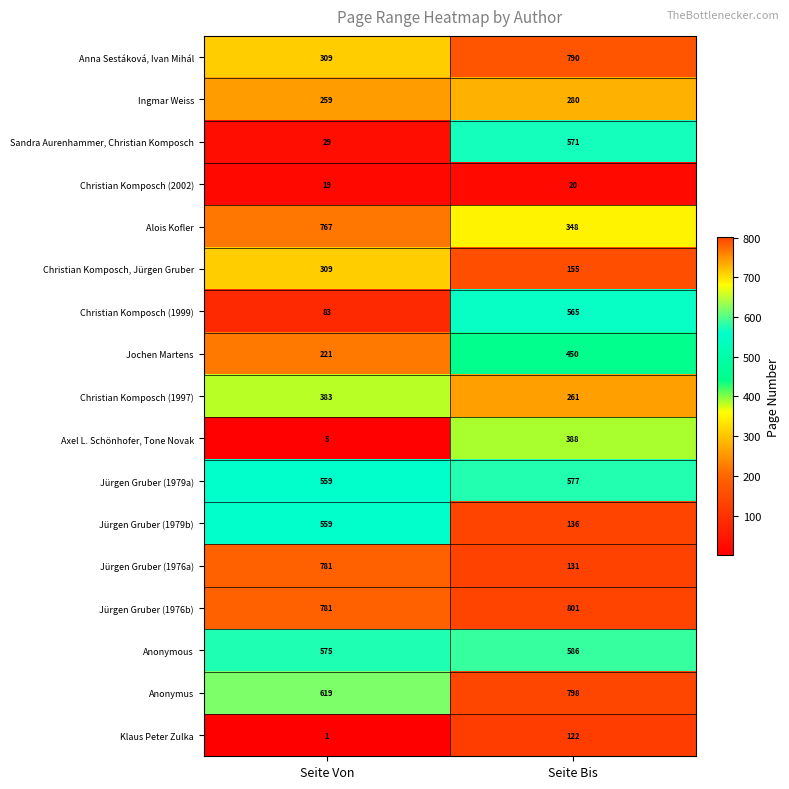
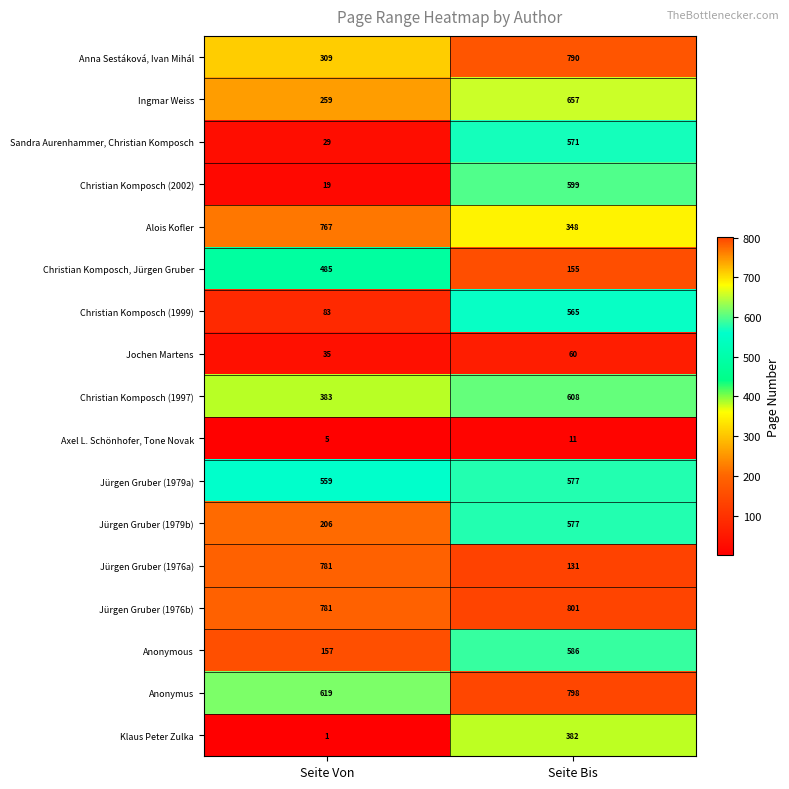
  {
    "Anna Sestáková, Ivan Mihál": {
      "Seite Von": 309,
      "Seite Bis": 790
    },
    "Ingmar Weiss": {
      "Seite Von": 259,
-     "Seite Bis": 280
+     "Seite Bis": 657
    },
    "Sandra Aurenhammer, Christian Komposch": {
      "Seite Von": 29,
      "Seite Bis": 571
    },
    "Christian Komposch (2002)": {
      "Seite Von": 19,
-     "Seite Bis": 20
+     "Seite Bis": 599
    },
    "Alois Kofler": {
      "Seite Von": 767,
      "Seite Bis": 348
    },
    "Christian Komposch, Jürgen Gruber": {
-     "Seite Von": 309,
+     "Seite Von": 485,
      "Seite Bis": 155
    },
    "Christian Komposch (1999)": {
      "Seite Von": 83,
      "Seite Bis": 565
    },
    "Jochen Martens": {
-     "Seite Von": 221,
-     "Seite Bis": 450
+     "Seite Von": 35,
+     "Seite Bis": 60
    },
    "Christian Komposch (1997)": {
      "Seite Von": 383,
-     "Seite Bis": 261
+     "Seite Bis": 608
    },
    "Axel L. Schönhofer, Tone Novak": {
      "Seite Von": 5,
-     "Seite Bis": 388
+     "Seite Bis": 11
    },
    "Jürgen Gruber (1979a)": {
      "Seite Von": 559,
      "Seite Bis": 577
    },
    "Jürgen Gruber (1979b)": {
-     "Seite Von": 559,
-     "Seite Bis": 136
+     "Seite Von": 206,
+     "Seite Bis": 577
    },
    "Jürgen Gruber (1976a)": {
      "Seite Von": 781,
      "Seite Bis": 131
    },
    "Jürgen Gruber (1976b)": {
      "Seite Von": 781,
      "Seite Bis": 801
    },
    "Anonymous": {
-     "Seite Von": 575,
+     "Seite Von": 157,
      "Seite Bis": 586
    },
    "Anonymus": {
      "Seite Von": 619,
      "Seite Bis": 798
    },
    "Klaus Peter Zulka": {
      "Seite Von": 1,
-     "Seite Bis": 122
+     "Seite Bis": 382
    }
  }
